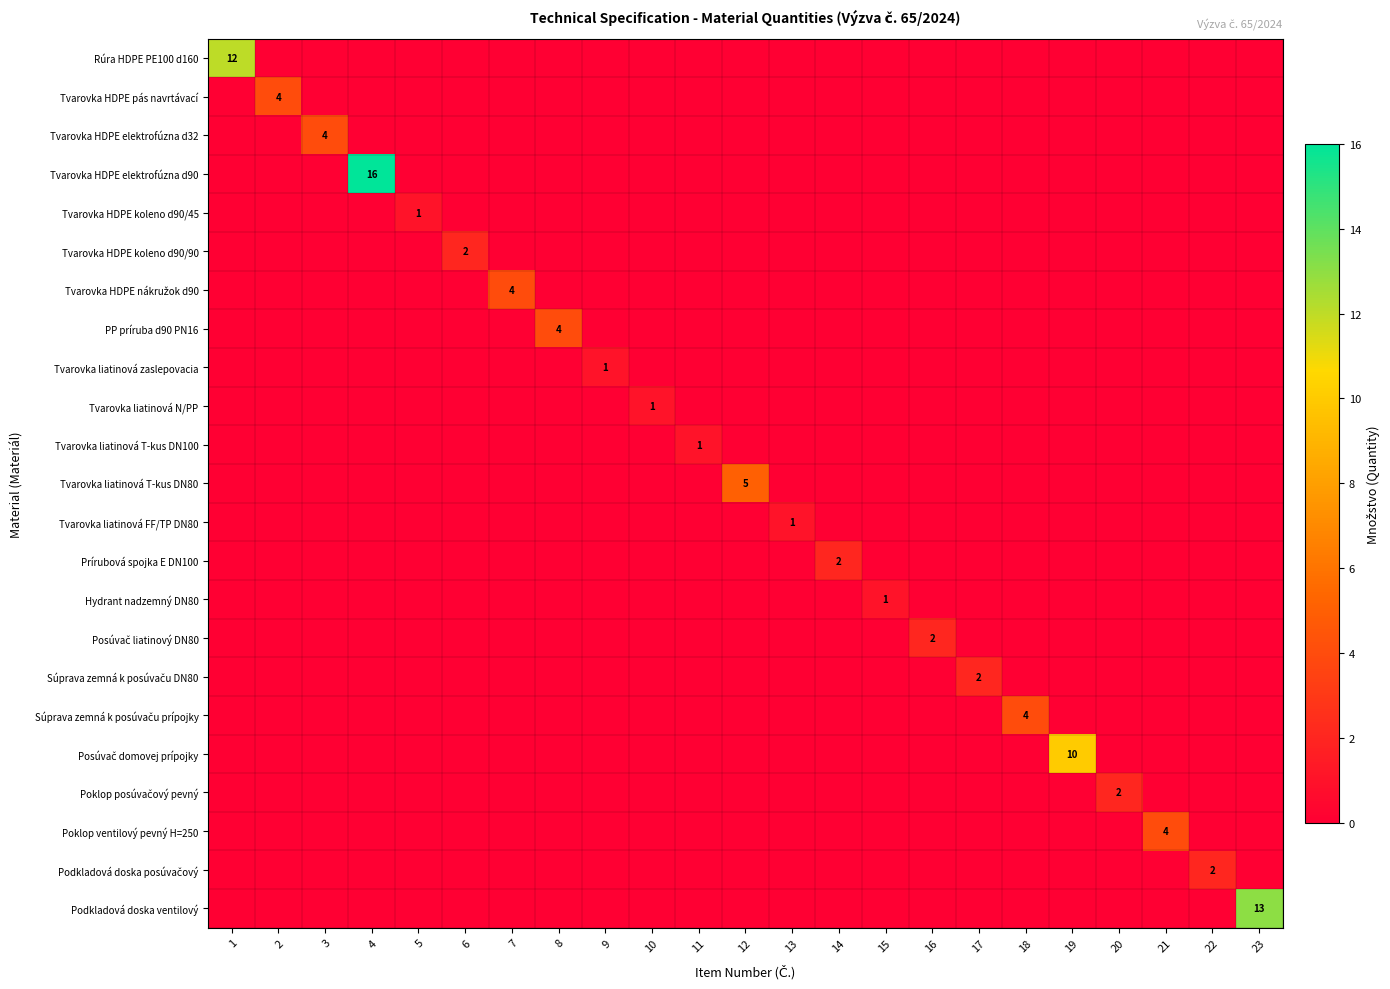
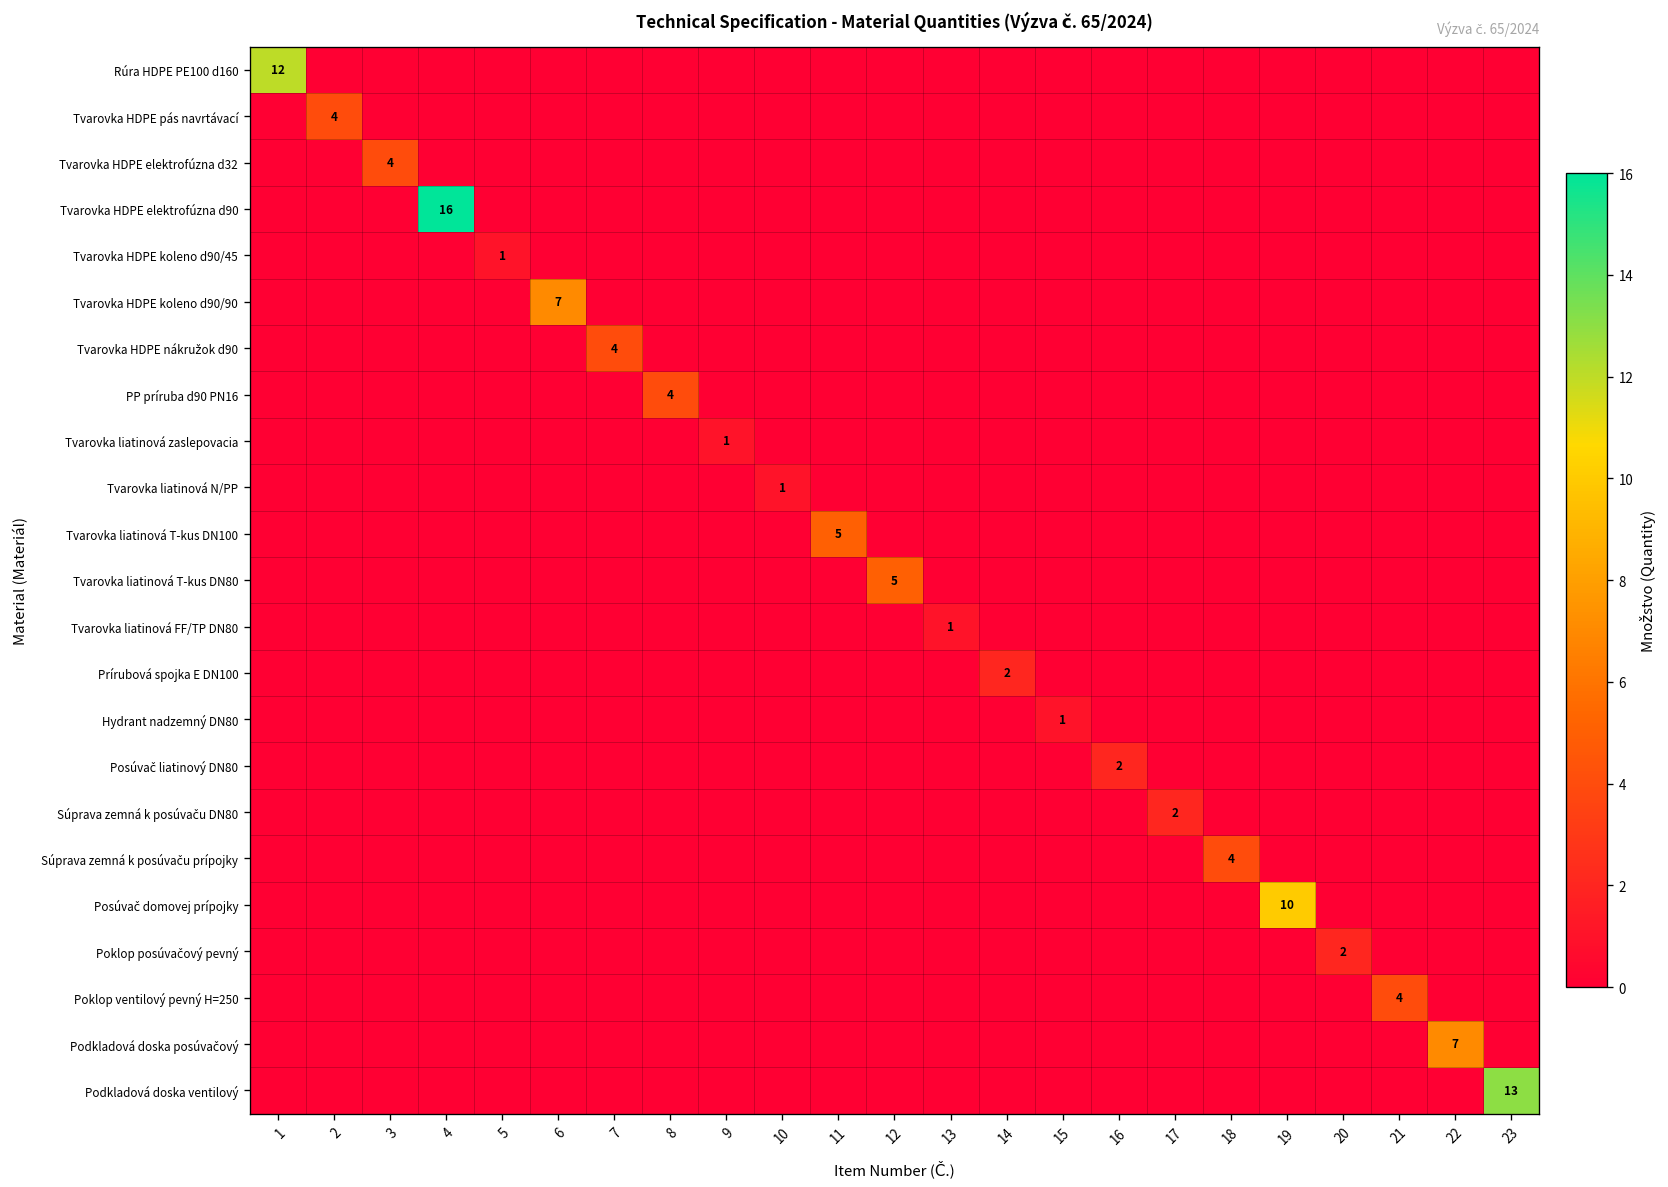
  {
    "Rúra HDPE PE100 d160": {
      "1": 12
    },
    "Tvarovka HDPE pás navrtávací": {
      "2": 4
    },
    "Tvarovka HDPE elektrofúzna d32": {
      "3": 4
    },
    "Tvarovka HDPE elektrofúzna d90": {
      "4": 16
    },
    "Tvarovka HDPE koleno d90/45": {
      "5": 1
    },
    "Tvarovka HDPE koleno d90/90": {
-     "6": 2
+     "6": 7
    },
    "Tvarovka HDPE nákružok d90": {
      "7": 4
    },
    "PP príruba d90 PN16": {
      "8": 4
    },
    "Tvarovka liatinová zaslepovacia": {
      "9": 1
    },
    "Tvarovka liatinová N/PP": {
      "10": 1
    },
    "Tvarovka liatinová T-kus DN100": {
-     "11": 1
+     "11": 5
    },
    "Tvarovka liatinová T-kus DN80": {
      "12": 5
    },
    "Tvarovka liatinová FF/TP DN80": {
      "13": 1
    },
    "Prírubová spojka E DN100": {
      "14": 2
    },
    "Hydrant nadzemný DN80": {
      "15": 1
    },
    "Posúvač liatinový DN80": {
      "16": 2
    },
    "Súprava zemná k posúvaču DN80": {
      "17": 2
    },
    "Súprava zemná k posúvaču prípojky": {
      "18": 4
    },
    "Posúvač domovej prípojky": {
      "19": 10
    },
    "Poklop posúvačový pevný": {
      "20": 2
    },
    "Poklop ventilový pevný H=250": {
      "21": 4
    },
    "Podkladová doska posúvačový": {
-     "22": 2
+     "22": 7
    },
    "Podkladová doska ventilový": {
      "23": 13
    }
  }
